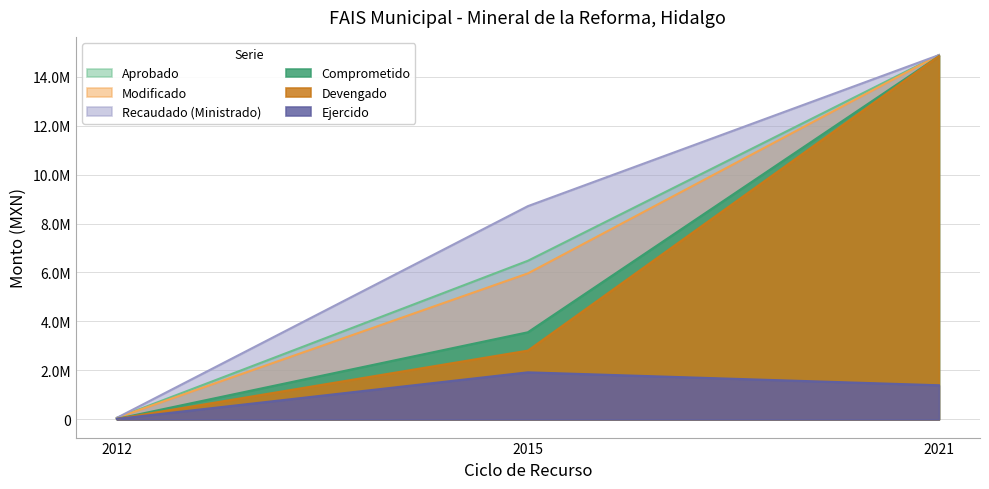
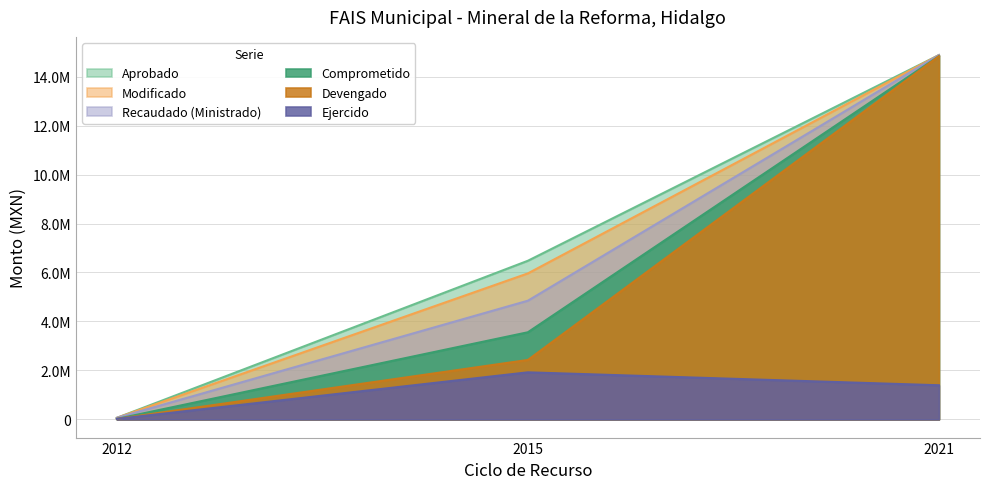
  {
    "Aprobado": {
      "2015": 6500000
    },
    "Modificado": {
      "2015": 6000000
    },
    "Recaudado (Ministrado)": {
-     "2015": 8700000
+     "2015": 4800000
    },
    "Comprometido": {
      "2015": 3600000
    },
    "Devengado": {
-     "2015": 2800000
+     "2015": 2400000
    },
    "Ejercido": {
      "2015": 1900000,
      "2021": 1400000
    }
  }
